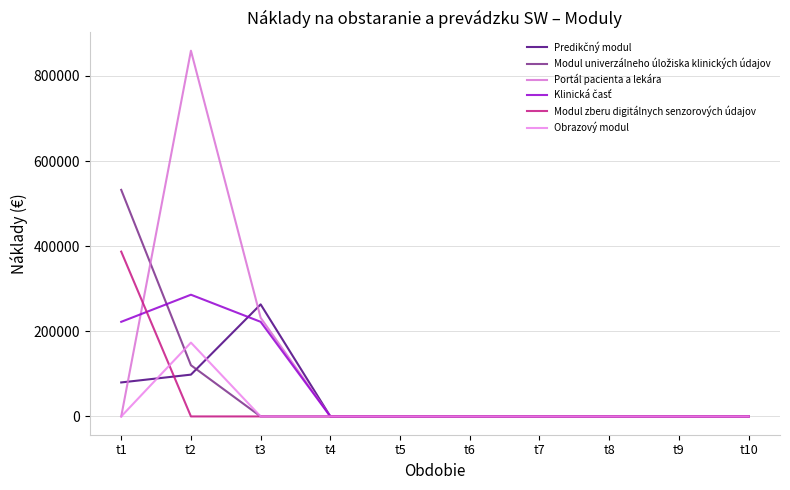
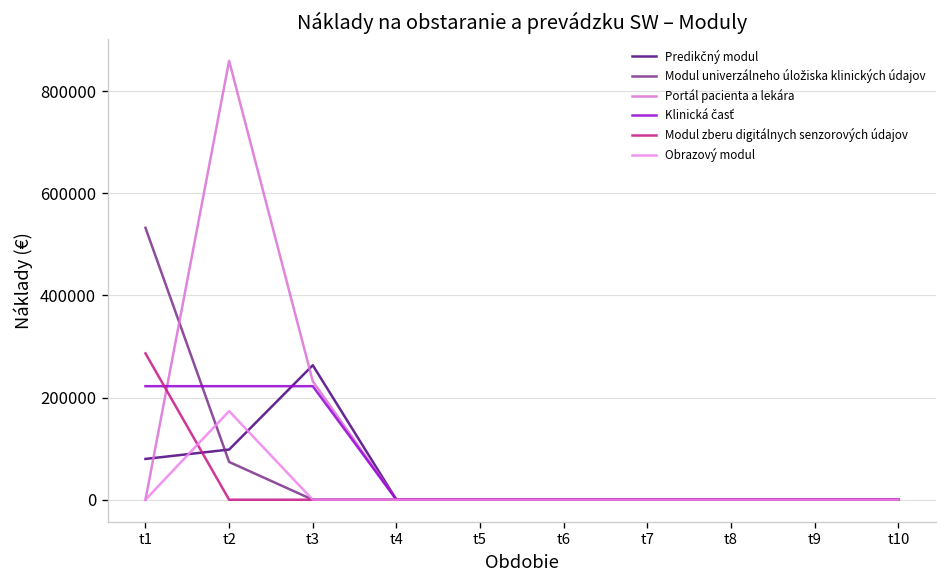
  {
    "Predikčný modul": {
      "t1": 80000,
      "t2": 100000,
      "t3": 260000
    },
    "Modul univerzálneho úložiska klinických údajov": {
      "t1": 530000,
-     "t2": 120000
+     "t2": 70000
    },
    "Klinická časť": {
      "t1": 220000,
-     "t2": 290000,
+     "t2": 220000,
      "t3": 220000
    },
    "Modul zberu digitálnych senzorových údajov": {
-     "t1": 390000,
+     "t1": 290000,
      "t2": 0
    }
  }
